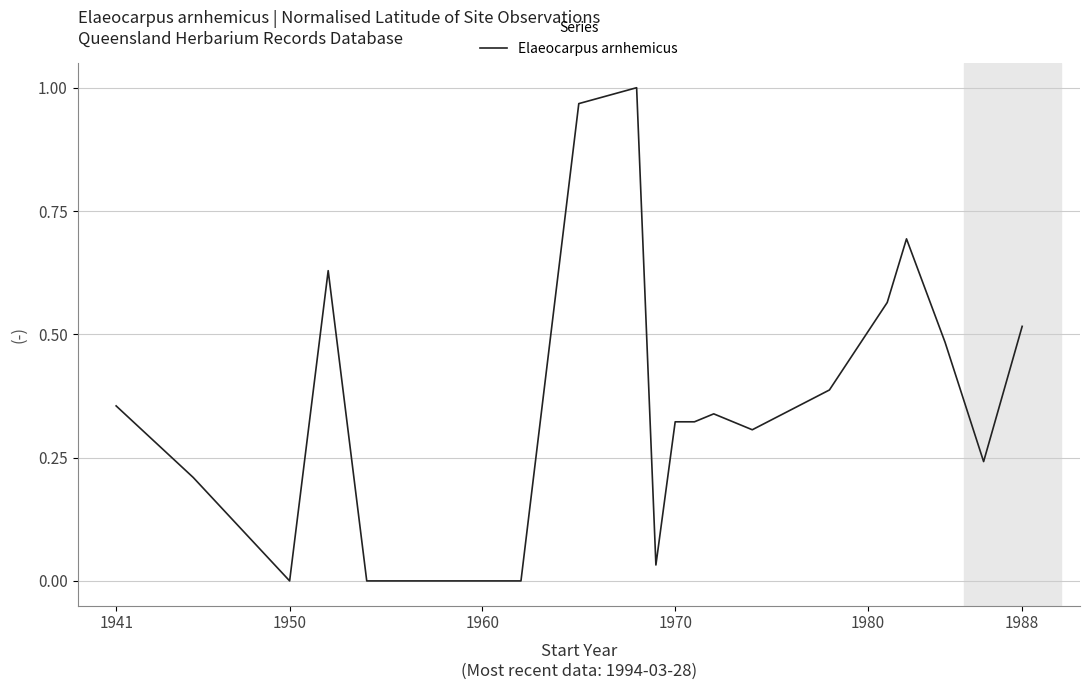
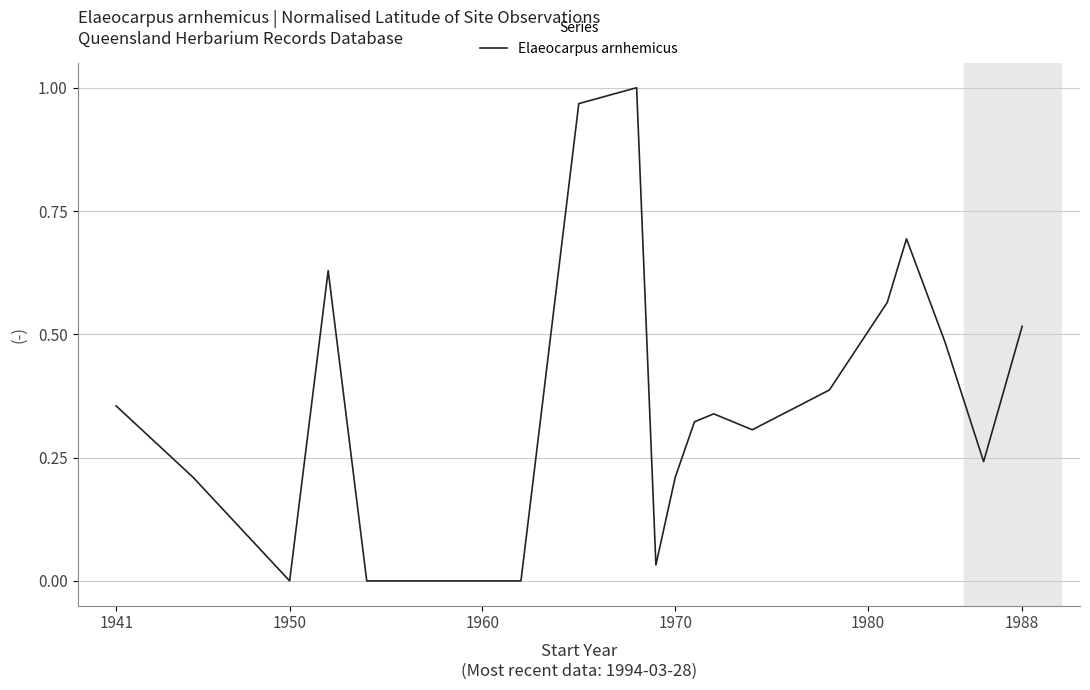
  {
    "1941": 0.35,
    "1950": 0.00,
-   "1970": 0.32,
+   "1970": 0.21,
    "1988": 0.52
  }
